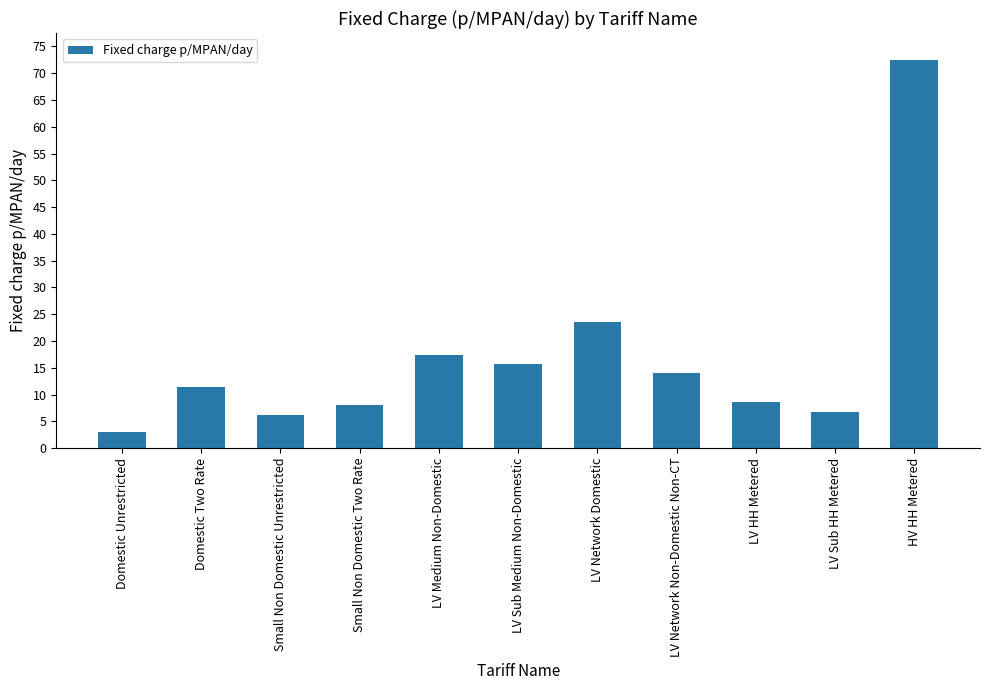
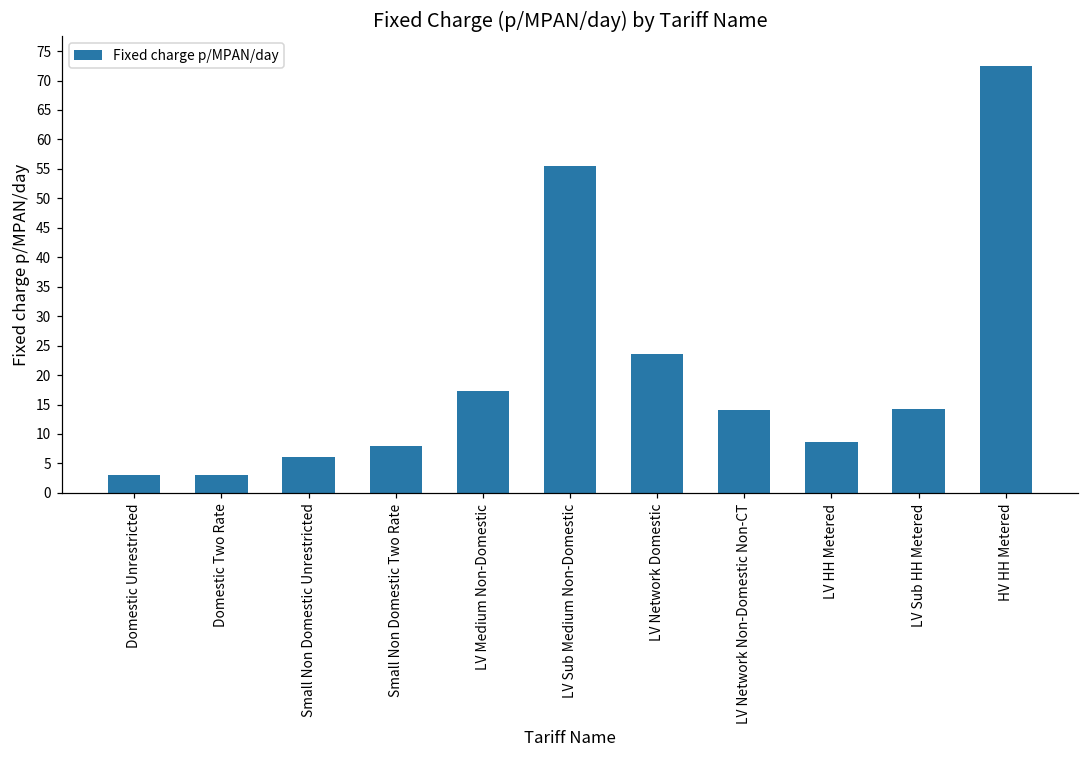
  {
    "Domestic Unrestricted": 3,
-   "Domestic Two Rate": 11,
+   "Domestic Two Rate": 3,
    "Small Non Domestic Unrestricted": 6,
    "Small Non Domestic Two Rate": 8,
    "LV Medium Non-Domestic": 17,
-   "LV Sub Medium Non-Domestic": 16,
+   "LV Sub Medium Non-Domestic": 55,
    "LV Network Domestic": 24,
    "LV Network Non-Domestic Non-CT": 14,
    "LV HH Metered": 9,
-   "LV Sub HH Metered": 7,
+   "LV Sub HH Metered": 14,
    "HV HH Metered": 73
  }
